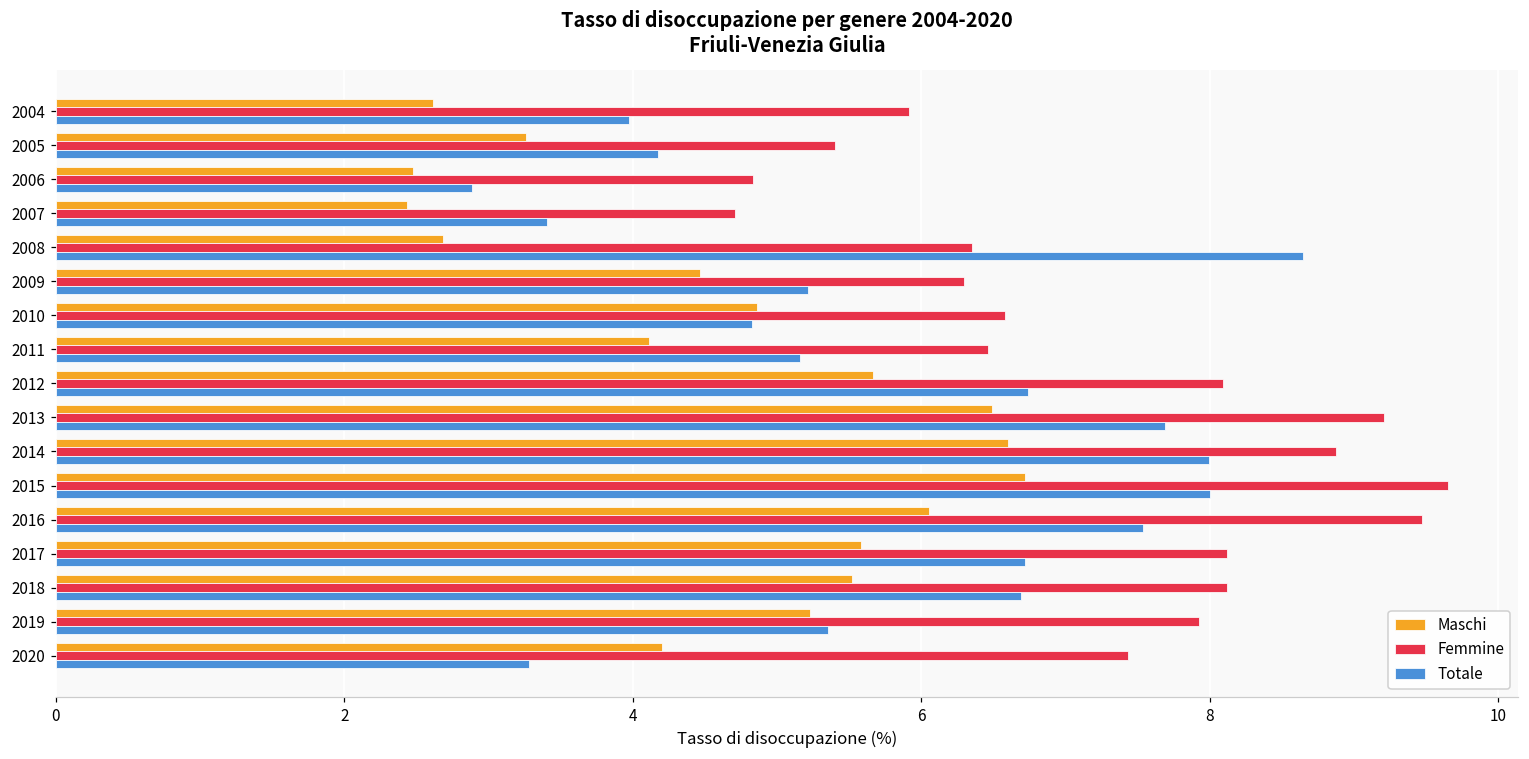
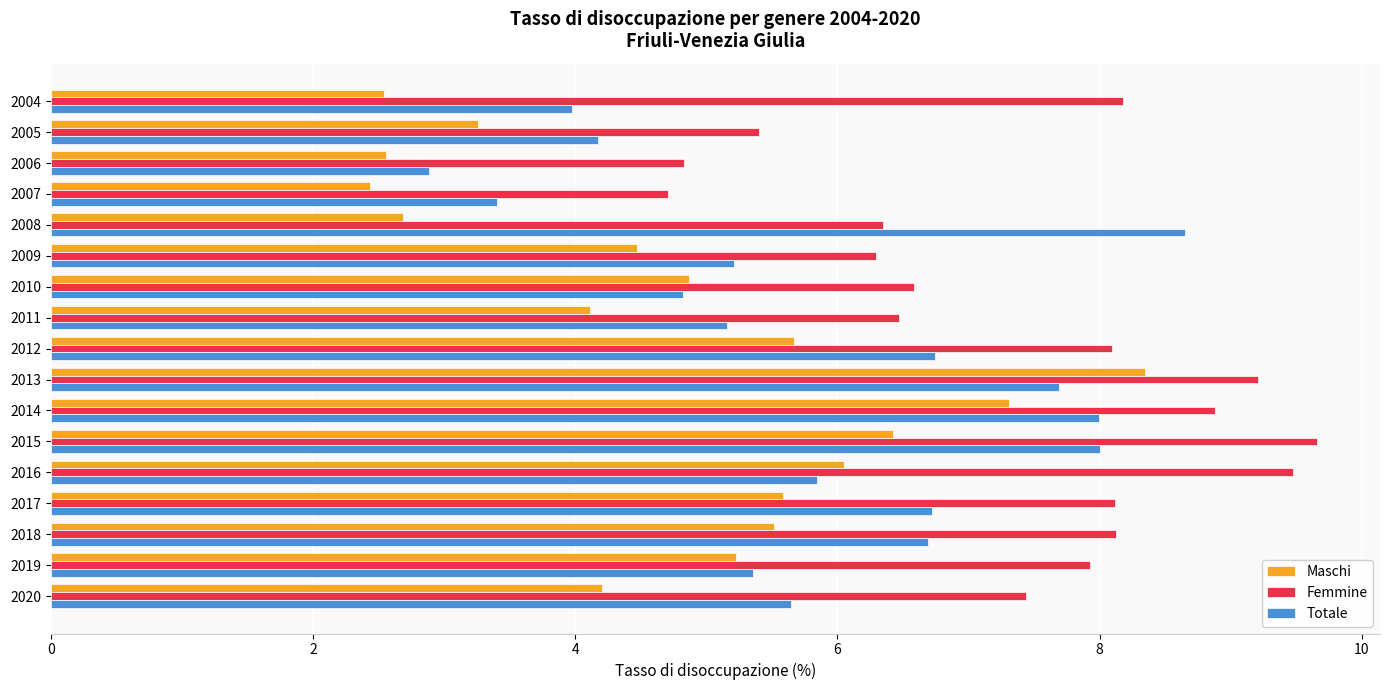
  {
    "Maschi": {
-     "2004": 2.61,
+     "2004": 2.54,
      "2005": 3.26,
-     "2006": 2.48,
+     "2006": 2.56,
      "2007": 2.43,
      "2008": 2.69,
      "2009": 4.47,
      "2010": 4.86,
      "2011": 4.12,
      "2012": 5.67,
-     "2013": 6.49,
-     "2014": 6.61,
-     "2015": 6.72,
+     "2013": 8.35,
+     "2014": 7.31,
+     "2015": 6.43,
      "2016": 6.05,
      "2017": 5.59,
      "2018": 5.52,
      "2019": 5.23,
      "2020": 4.20
    },
    "Femmine": {
-     "2004": 5.91,
+     "2004": 8.18,
      "2005": 5.40,
      "2006": 4.83,
      "2007": 4.71,
      "2008": 6.35,
      "2009": 6.30,
      "2010": 6.58,
      "2011": 6.47,
      "2012": 8.09,
      "2013": 9.21,
      "2014": 8.88,
      "2015": 9.66,
      "2016": 9.47,
      "2017": 8.12,
      "2018": 8.12,
      "2019": 7.93,
      "2020": 7.44
    },
    "Totale": {
      "2004": 3.97,
      "2005": 4.17,
      "2006": 2.89,
      "2007": 3.40,
      "2008": 8.65,
      "2009": 5.21,
      "2010": 4.82,
      "2011": 5.16,
      "2012": 6.74,
      "2013": 7.69,
      "2014": 8.00,
      "2015": 8.00,
-     "2016": 7.54,
+     "2016": 5.85,
      "2017": 6.72,
      "2018": 6.69,
      "2019": 5.35,
-     "2020": 3.28
+     "2020": 5.64
    }
  }
